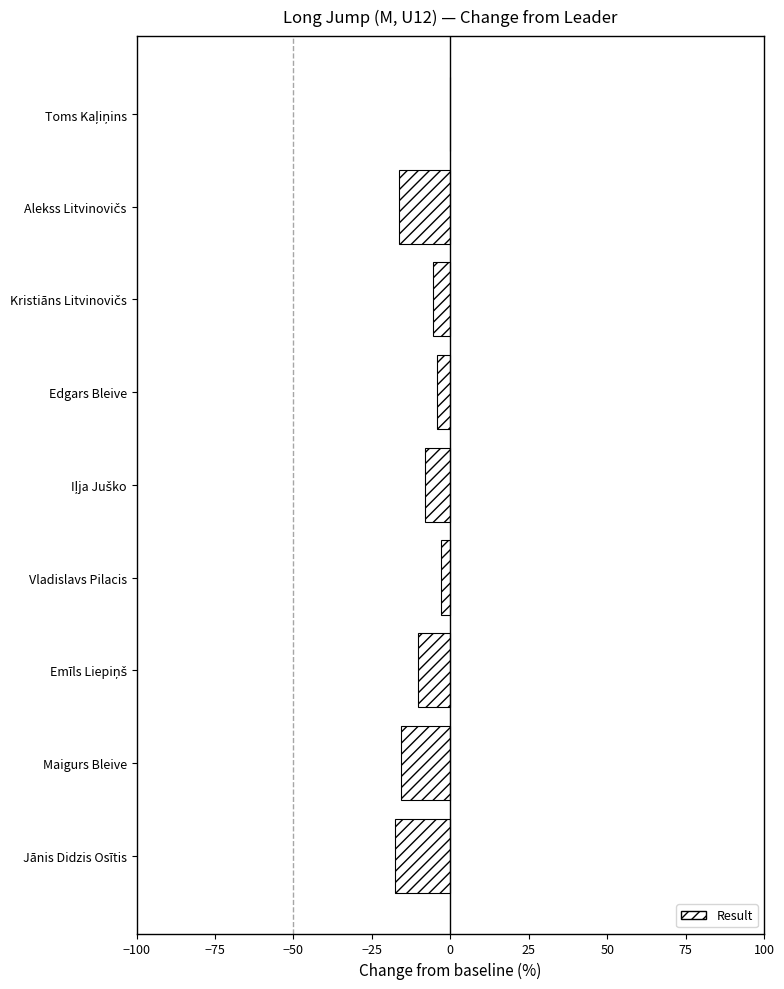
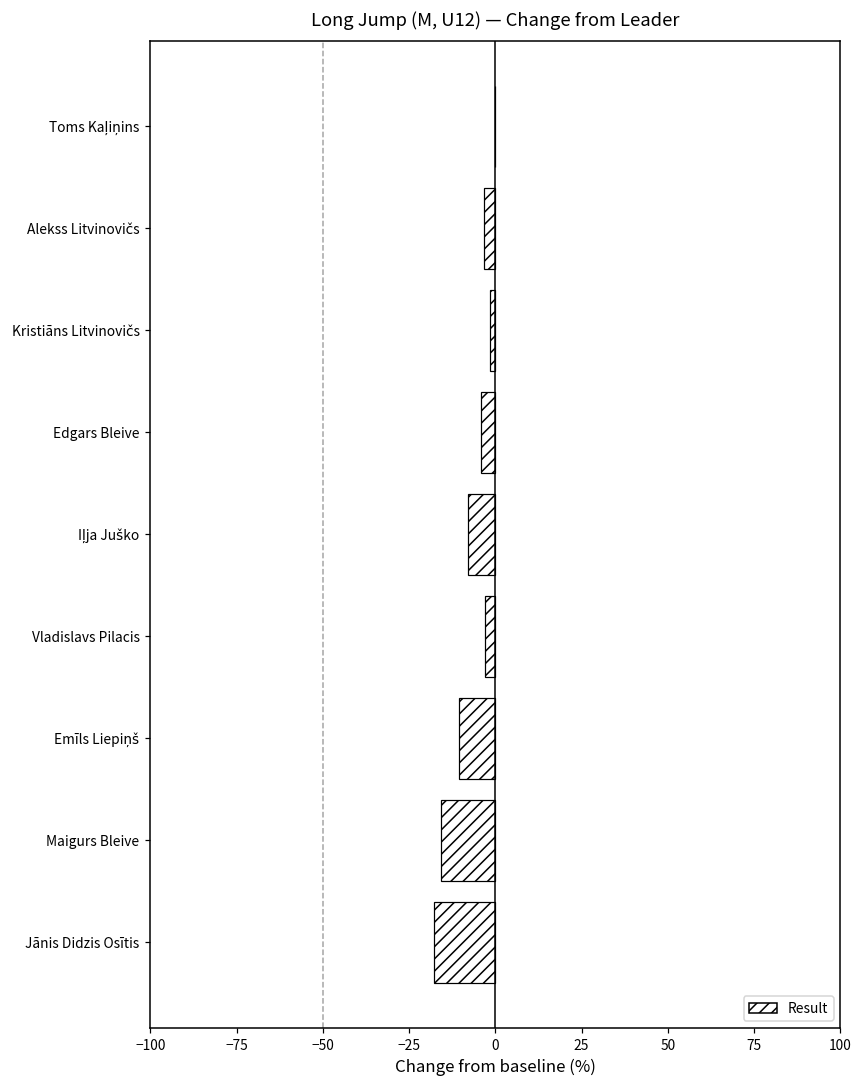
  {
    "Toms Kaļiņins": 0,
-   "Alekss Litvinovičs": -16,
-   "Kristiāns Litvinovičs": -5,
+   "Alekss Litvinovičs": -3,
+   "Kristiāns Litvinovičs": -2,
    "Edgars Bleive": -4,
    "Iļja Juško": -8,
    "Vladislavs Pilacis": -3,
    "Emīls Liepiņš": -10,
    "Maigurs Bleive": -16,
    "Jānis Didzis Osītis": -18
  }
